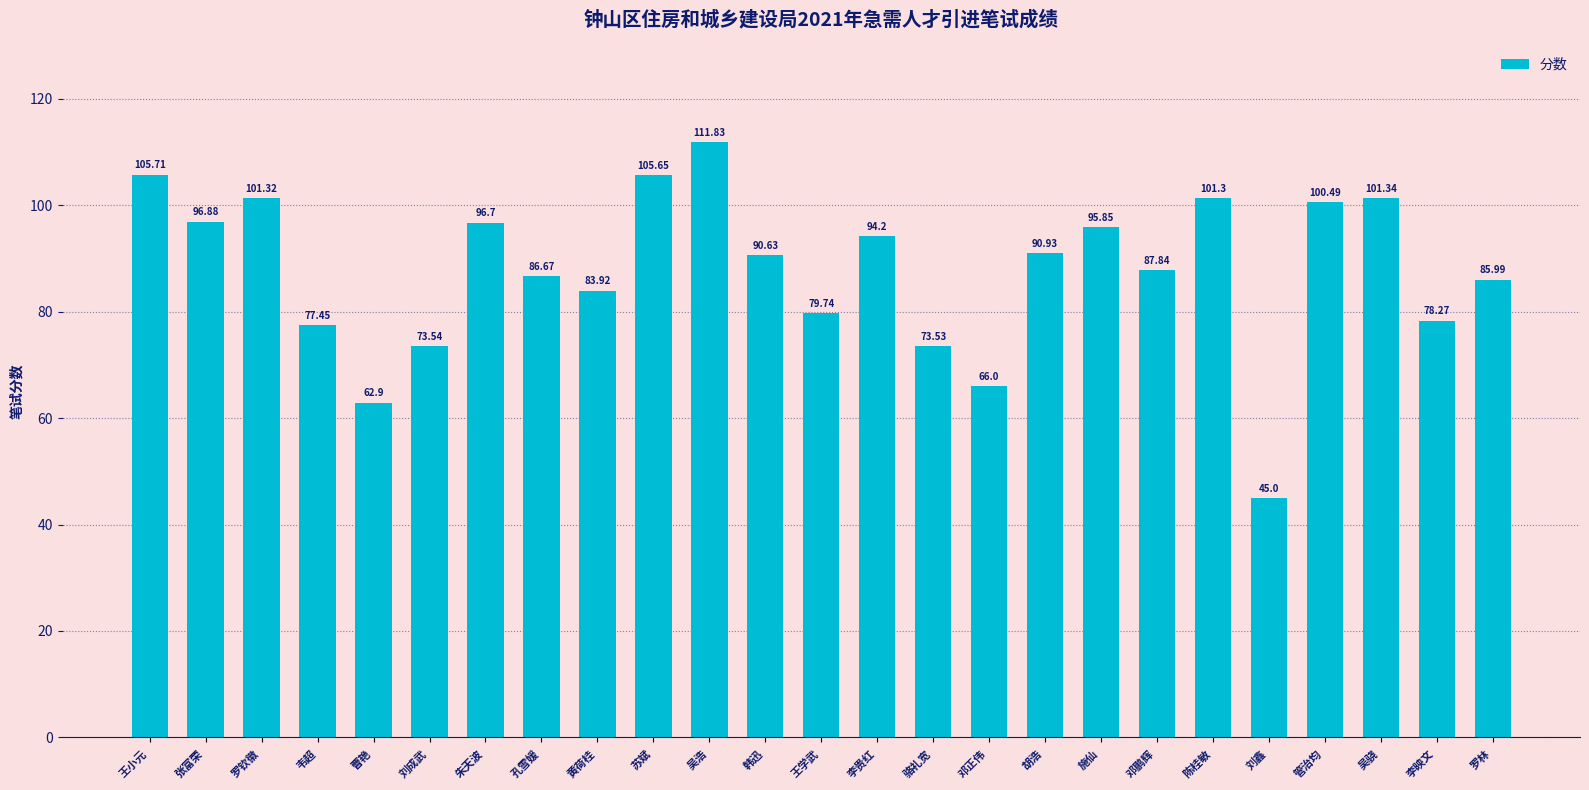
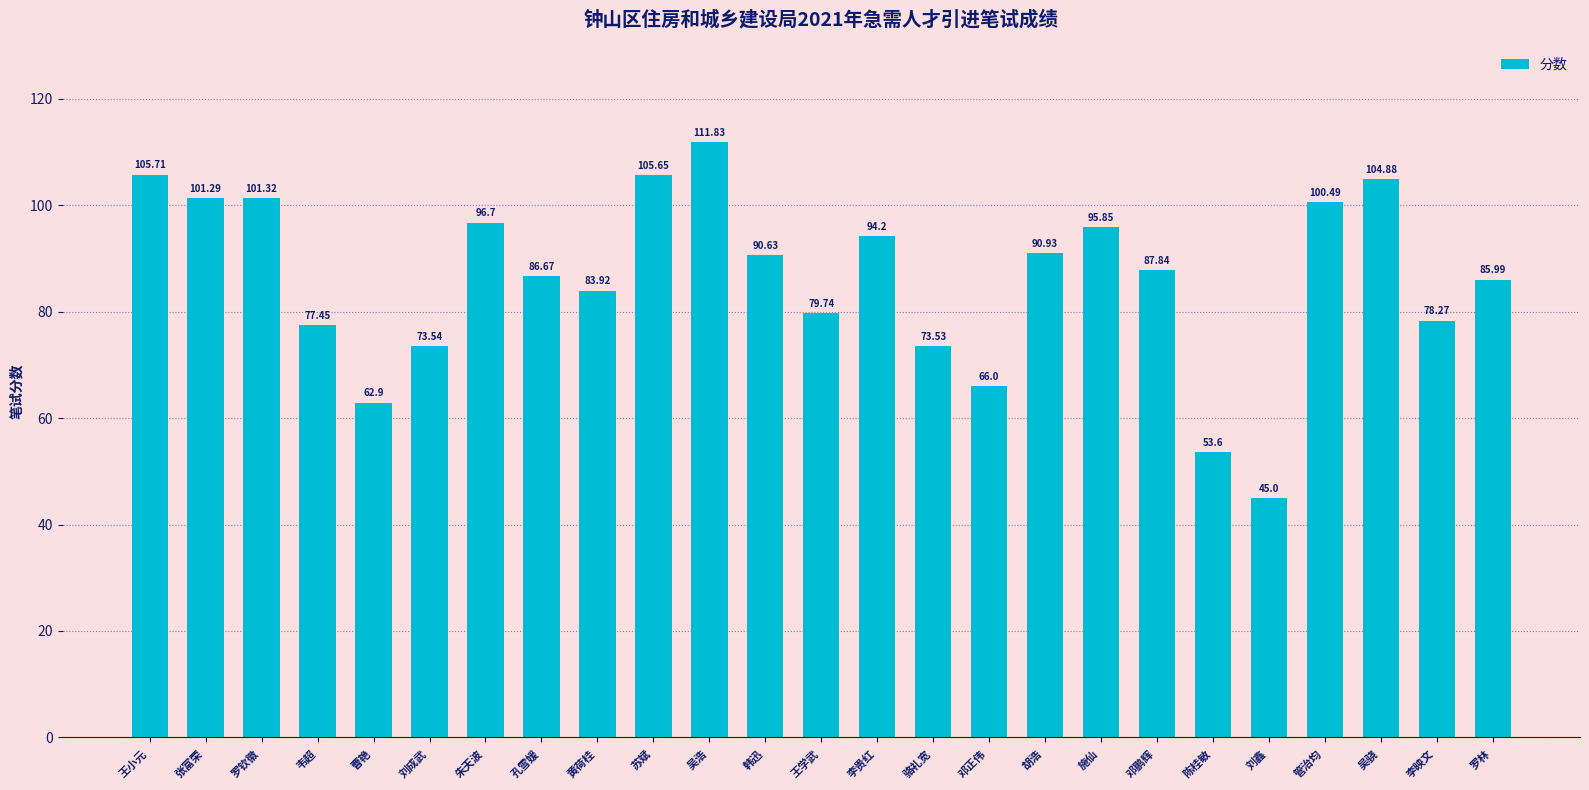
  {
    "王小元": 105.71,
-   "张富荣": 96.88,
+   "张富荣": 101.29,
    "罗钦徽": 101.32,
    "韦超": 77.45,
    "曹艳": 62.9,
    "刘成武": 73.54,
    "朱天波": 96.7,
    "孔雪媛": 86.67,
    "黄荷桂": 83.92,
    "苏斌": 105.65,
    "吴浩": 111.83,
    "韩迅": 90.63,
    "王学武": 79.74,
    "李贵红": 94.2,
    "骆礼宽": 73.53,
    "邓正伟": 66.0,
    "胡浩": 90.93,
    "施仙": 95.85,
    "邓鹏辉": 87.84,
-   "陈桂敏": 101.3,
+   "陈桂敏": 53.6,
    "刘鑫": 45.0,
    "管治均": 100.49,
-   "吴骁": 101.34,
+   "吴骁": 104.88,
    "李映文": 78.27,
    "罗林": 85.99
  }
